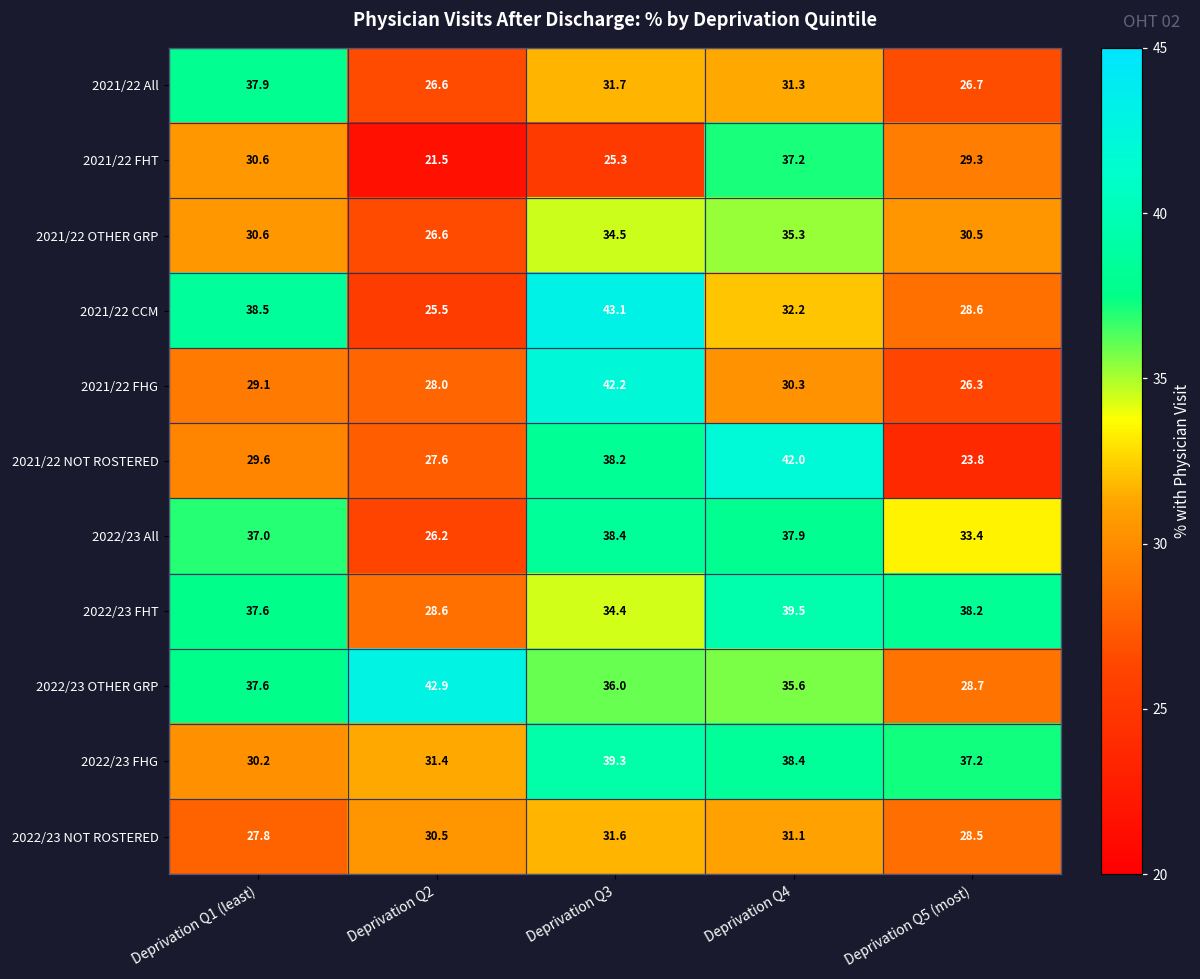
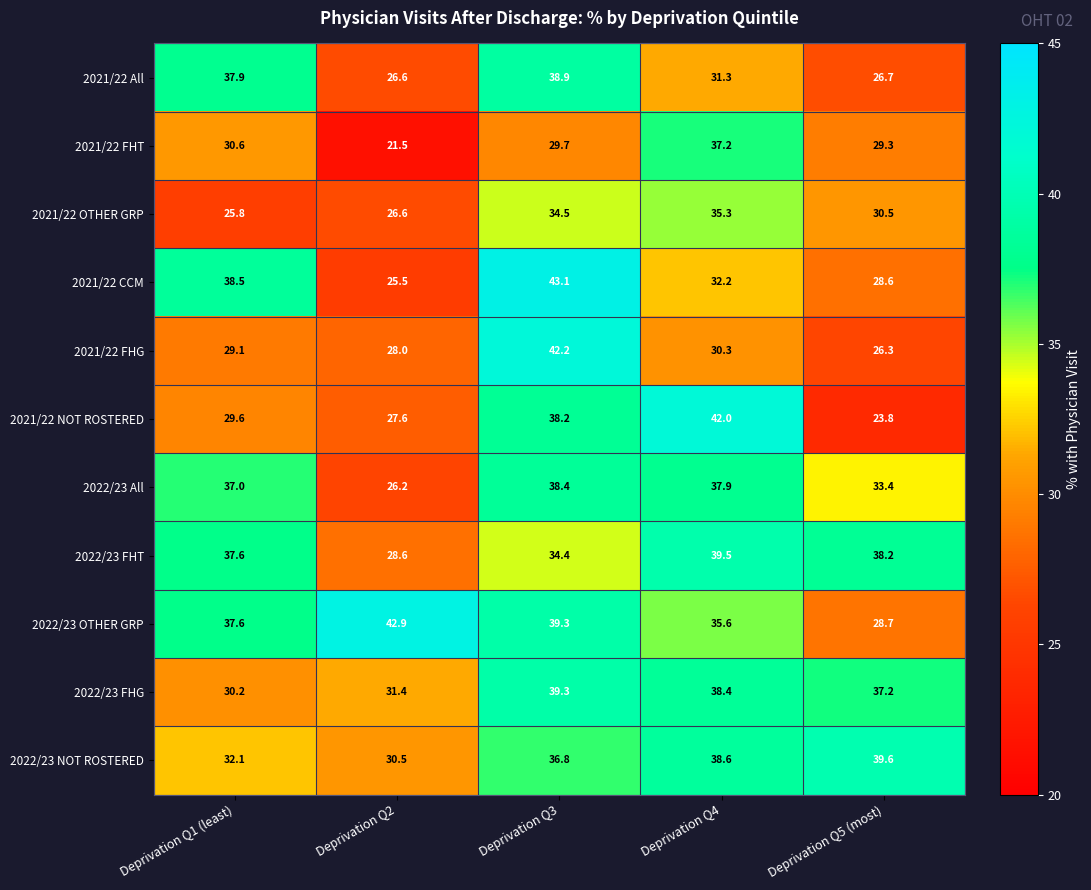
  {
    "2021/22 All": {
      "Deprivation Q1 (least)": 37.9,
      "Deprivation Q2": 26.6,
-     "Deprivation Q3": 31.7,
+     "Deprivation Q3": 38.9,
      "Deprivation Q4": 31.3,
      "Deprivation Q5 (most)": 26.7
    },
    "2021/22 FHT": {
      "Deprivation Q1 (least)": 30.6,
      "Deprivation Q2": 21.5,
-     "Deprivation Q3": 25.3,
+     "Deprivation Q3": 29.7,
      "Deprivation Q4": 37.2,
      "Deprivation Q5 (most)": 29.3
    },
    "2021/22 OTHER GRP": {
-     "Deprivation Q1 (least)": 30.6,
+     "Deprivation Q1 (least)": 25.8,
      "Deprivation Q2": 26.6,
      "Deprivation Q3": 34.5,
      "Deprivation Q4": 35.3,
      "Deprivation Q5 (most)": 30.5
    },
    "2021/22 CCM": {
      "Deprivation Q1 (least)": 38.5,
      "Deprivation Q2": 25.5,
      "Deprivation Q3": 43.1,
      "Deprivation Q4": 32.2,
      "Deprivation Q5 (most)": 28.6
    },
    "2021/22 FHG": {
      "Deprivation Q1 (least)": 29.1,
      "Deprivation Q2": 28.0,
      "Deprivation Q3": 42.2,
      "Deprivation Q4": 30.3,
      "Deprivation Q5 (most)": 26.3
    },
    "2021/22 NOT ROSTERED": {
      "Deprivation Q1 (least)": 29.6,
      "Deprivation Q2": 27.6,
      "Deprivation Q3": 38.2,
      "Deprivation Q4": 42.0,
      "Deprivation Q5 (most)": 23.8
    },
    "2022/23 All": {
      "Deprivation Q1 (least)": 37.0,
      "Deprivation Q2": 26.2,
      "Deprivation Q3": 38.4,
      "Deprivation Q4": 37.9,
      "Deprivation Q5 (most)": 33.4
    },
    "2022/23 FHT": {
      "Deprivation Q1 (least)": 37.6,
      "Deprivation Q2": 28.6,
      "Deprivation Q3": 34.4,
      "Deprivation Q4": 39.5,
      "Deprivation Q5 (most)": 38.2
    },
    "2022/23 OTHER GRP": {
      "Deprivation Q1 (least)": 37.6,
      "Deprivation Q2": 42.9,
-     "Deprivation Q3": 36.0,
+     "Deprivation Q3": 39.3,
      "Deprivation Q4": 35.6,
      "Deprivation Q5 (most)": 28.7
    },
    "2022/23 FHG": {
      "Deprivation Q1 (least)": 30.2,
      "Deprivation Q2": 31.4,
      "Deprivation Q3": 39.3,
      "Deprivation Q4": 38.4,
      "Deprivation Q5 (most)": 37.2
    },
    "2022/23 NOT ROSTERED": {
-     "Deprivation Q1 (least)": 27.8,
+     "Deprivation Q1 (least)": 32.1,
      "Deprivation Q2": 30.5,
-     "Deprivation Q3": 31.6,
-     "Deprivation Q4": 31.1,
-     "Deprivation Q5 (most)": 28.5
+     "Deprivation Q3": 36.8,
+     "Deprivation Q4": 38.6,
+     "Deprivation Q5 (most)": 39.6
    }
  }
